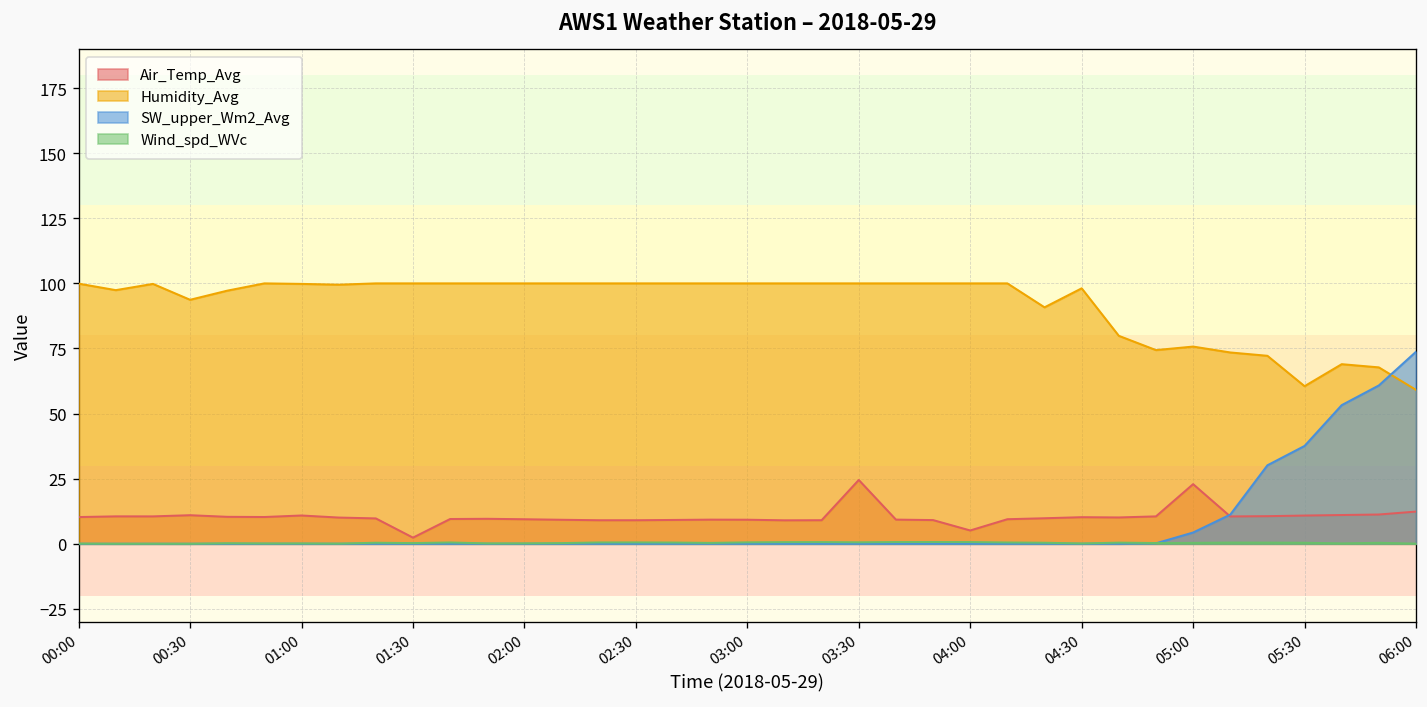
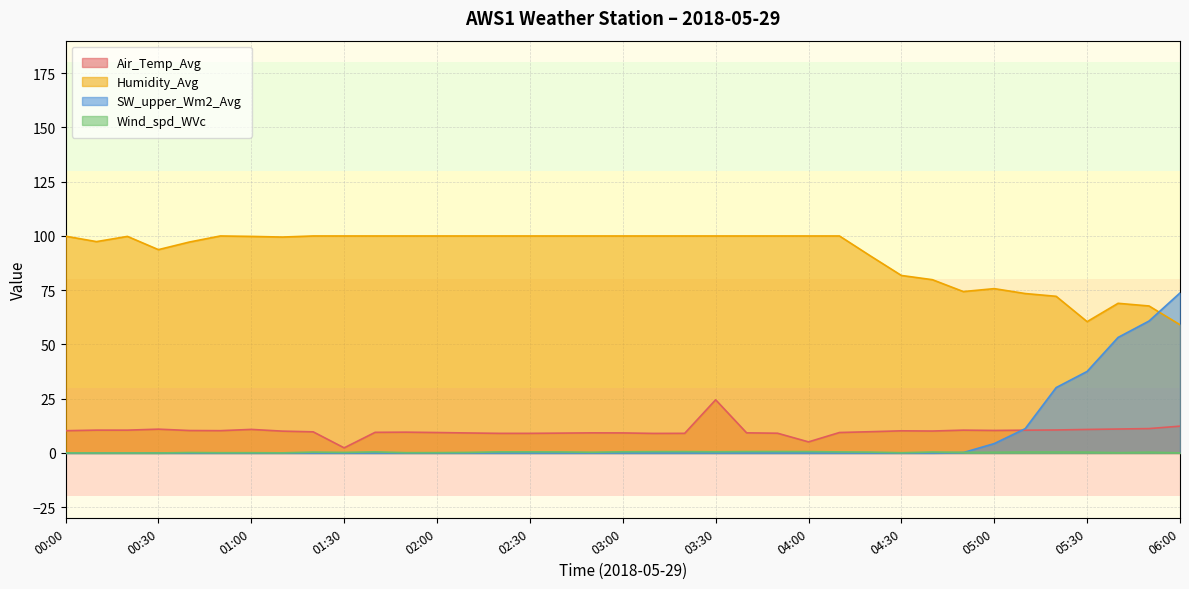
  {
    "Air_Temp_Avg": {
      "00:00": 10,
      "00:30": 11,
      "01:00": 11,
      "01:30": 2,
      "02:00": 9,
      "02:30": 9,
      "03:00": 9,
      "03:30": 25,
      "04:00": 5,
      "04:30": 10,
-     "05:00": 23,
+     "05:00": 10,
      "05:30": 11,
      "06:00": 12
    },
    "Humidity_Avg": {
      "00:00": 100,
      "00:30": 94,
      "01:00": 100,
      "01:30": 100,
      "02:00": 100,
      "02:30": 100,
      "03:00": 100,
      "03:30": 100,
      "04:00": 100,
-     "04:30": 98,
+     "04:30": 82,
      "05:00": 76,
      "05:30": 61,
      "06:00": 59
    },
    "SW_upper_Wm2_Avg": {
      "05:00": 4,
      "05:30": 38,
      "06:00": 74
    },
    "Wind_spd_WVc": {
      "05:00": 0,
      "05:30": 0,
      "06:00": 0
    }
  }
